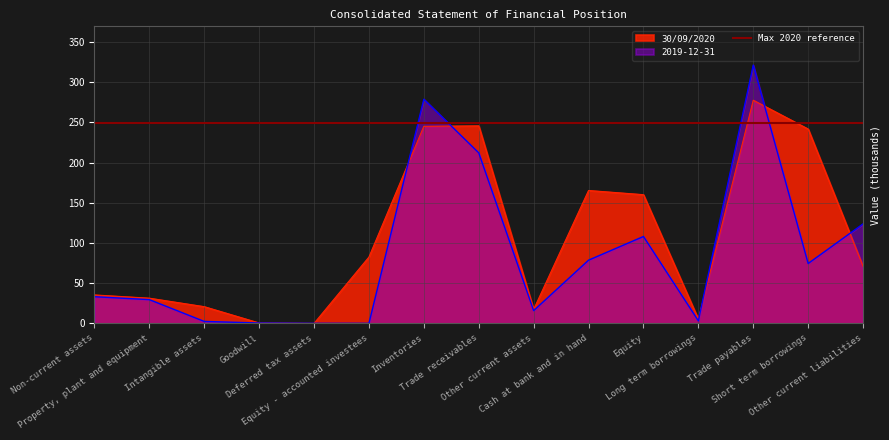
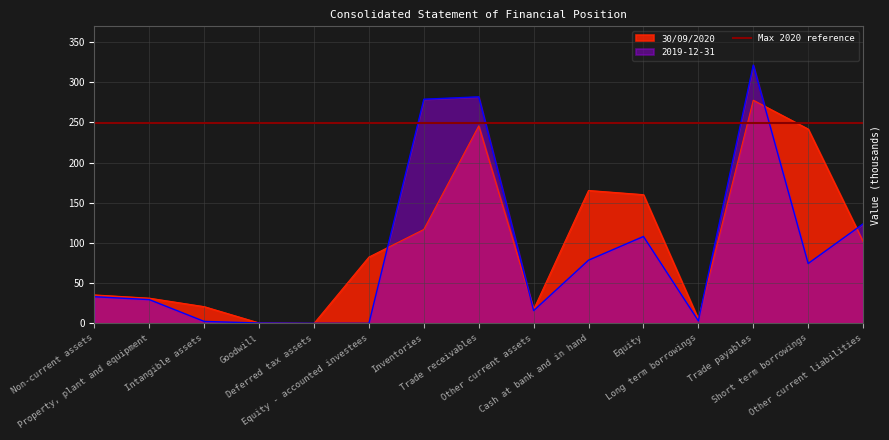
  {
    "30/09/2020": {
      "Intangible assets": 20,
      "Equity - accounted investees": 80,
-     "Inventories": 250,
+     "Inventories": 120,
      "Trade receivables": 250,
      "Cash at bank and in hand": 170,
      "Equity": 160,
      "Trade payables": 280,
      "Short term borrowings": 240,
-     "Other current liabilities": 70
+     "Other current liabilities": 100
    },
    "2019-12-31": {
      "Intangible assets": 0,
      "Equity - accounted investees": 0,
      "Inventories": 280,
-     "Trade receivables": 210,
+     "Trade receivables": 280,
      "Cash at bank and in hand": 80,
      "Equity": 110,
      "Trade payables": 320,
      "Short term borrowings": 70,
      "Other current liabilities": 120
    }
  }
